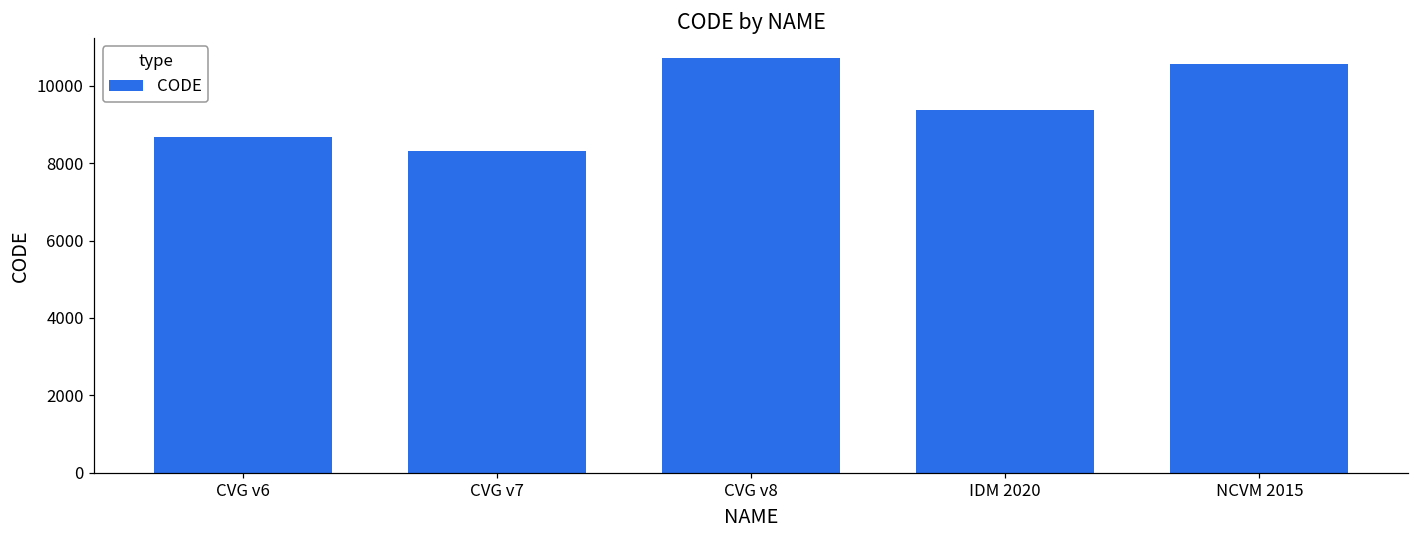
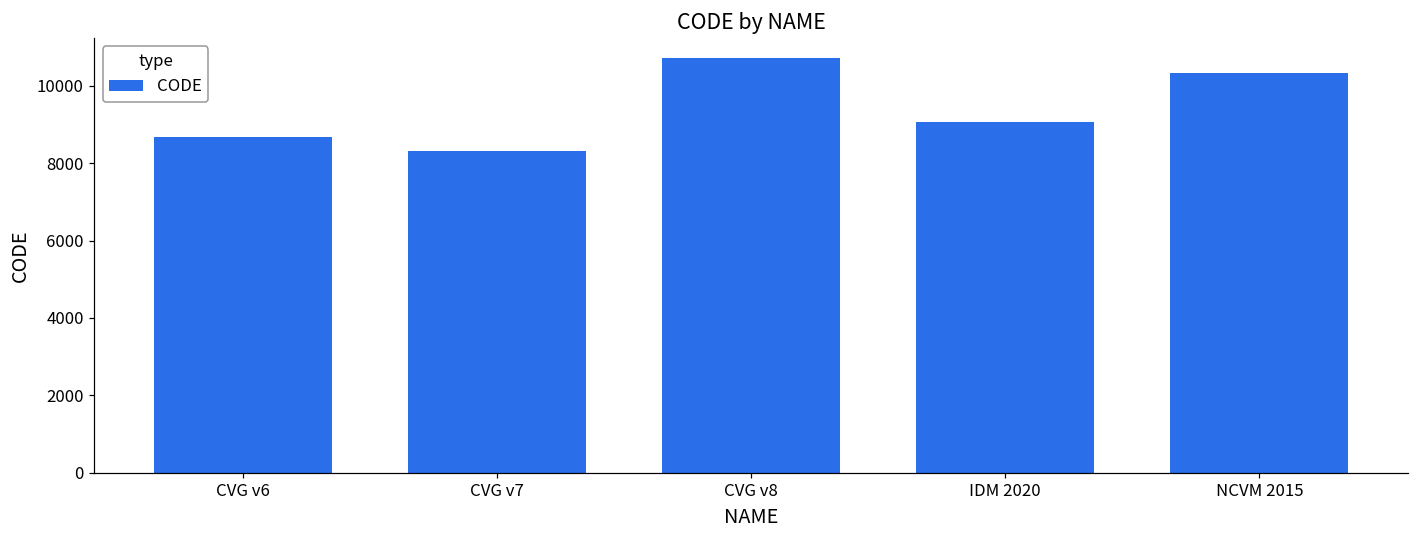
  {
    "CVG v6": 8700,
    "CVG v7": 8300,
    "CVG v8": 10700,
-   "IDM 2020": 9400,
-   "NCVM 2015": 10600
+   "IDM 2020": 9100,
+   "NCVM 2015": 10300
  }
